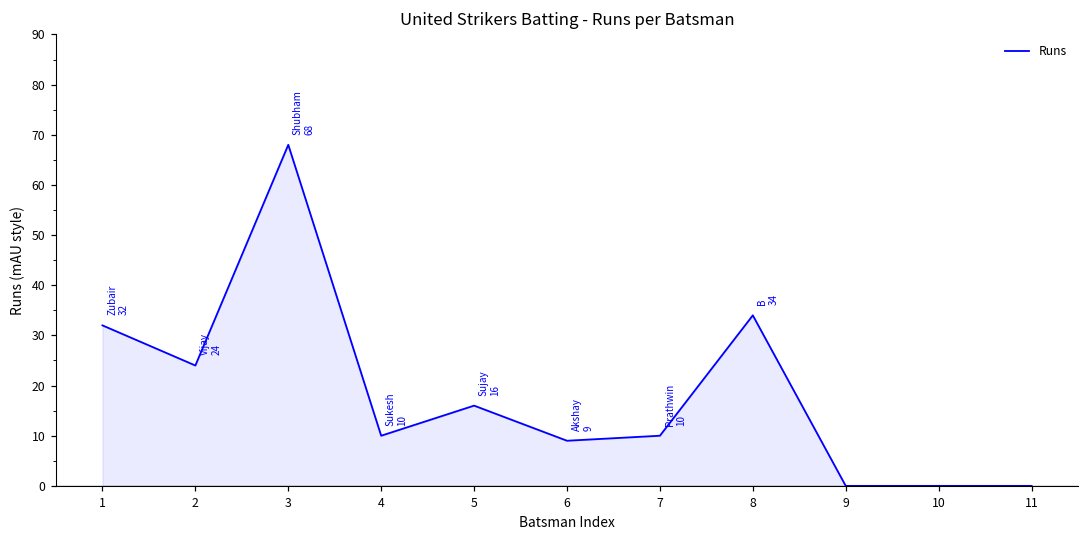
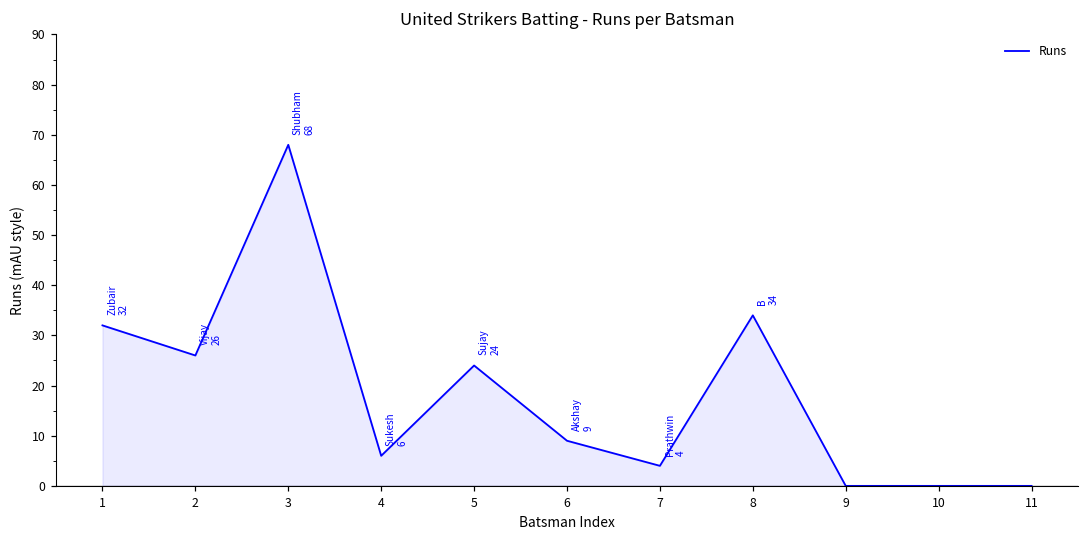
  {
    "1": 32,
-   "2": 24,
+   "2": 26,
    "3": 68,
-   "4": 10,
-   "5": 16,
+   "4": 6,
+   "5": 24,
    "6": 9,
-   "7": 10,
+   "7": 4,
    "8": 34
  }
